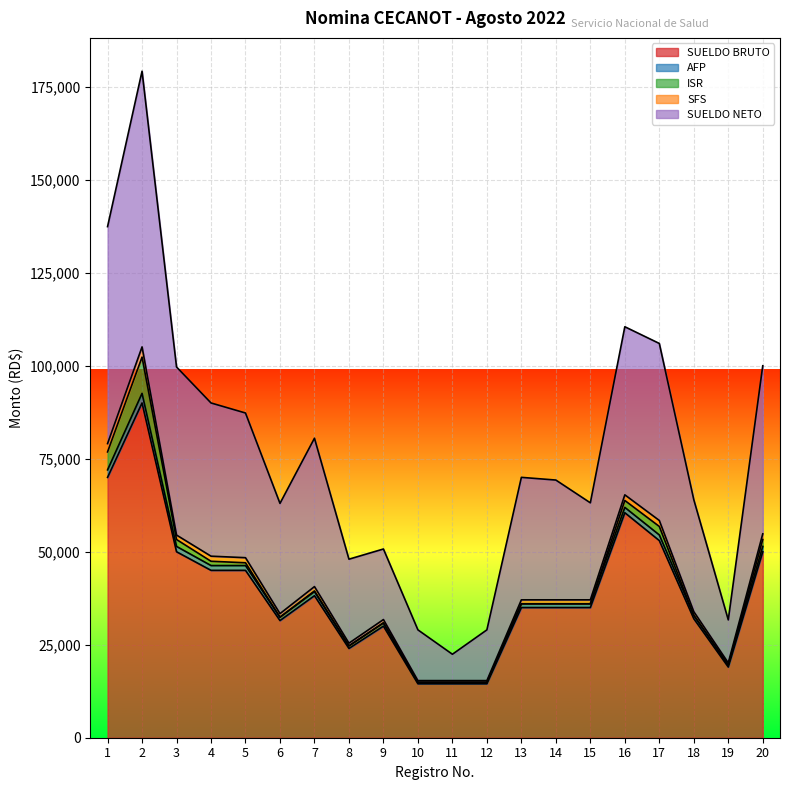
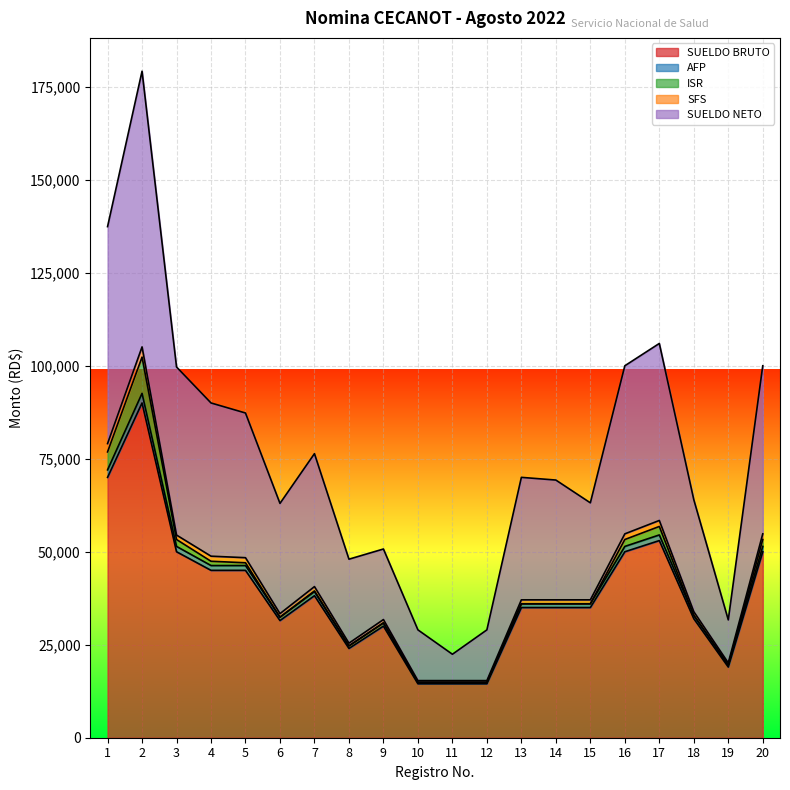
  {
    "SUELDO BRUTO": {
      "1": "70,000",
      "2": "90,000",
      "3": "50,000",
      "4": "45,000",
      "5": "45,000",
      "6": "32,000",
      "7": "38,000",
      "8": "24,000",
      "9": "30,000",
      "13": "35,000",
      "14": "35,000",
      "15": "35,000",
-     "16": "60,000",
+     "16": "50,000",
      "17": "53,000",
      "18": "32,000",
      "20": "50,000"
    },
    "AFP": {
      "1": "2,000",
      "2": "3,000",
      "3": "1,000",
      "4": "1,000",
      "5": "1,000",
      "16": "1,000",
      "17": "2,000",
      "20": "1,000"
    },
    "ISR": {
      "1": "5,000",
      "2": "10,000",
      "3": "2,000",
      "4": "1,000",
      "5": "1,000",
      "16": "2,000",
      "17": "2,000",
      "20": "2,000"
    },
    "SFS": {
      "1": "2,000",
      "2": "3,000",
      "3": "1,000",
      "4": "1,000",
      "5": "1,000",
      "6": "1,000",
      "7": "1,000",
      "8": "1,000",
      "9": "1,000",
      "13": "1,000",
      "14": "1,000",
      "15": "1,000",
      "16": "2,000",
      "17": "2,000",
      "18": "1,000",
      "20": "2,000"
    },
    "SUELDO NETO": {
      "1": "58,000",
      "2": "74,000",
      "3": "45,000",
      "4": "41,000",
      "5": "39,000",
      "6": "30,000",
-     "7": "40,000",
+     "7": "36,000",
      "8": "23,000",
      "9": "19,000",
      "10": "14,000",
      "11": "7,000",
      "12": "14,000",
      "13": "33,000",
      "14": "32,000",
      "15": "26,000",
      "16": "45,000",
      "17": "48,000",
      "18": "30,000",
      "19": "12,000",
      "20": "45,000"
    }
  }
